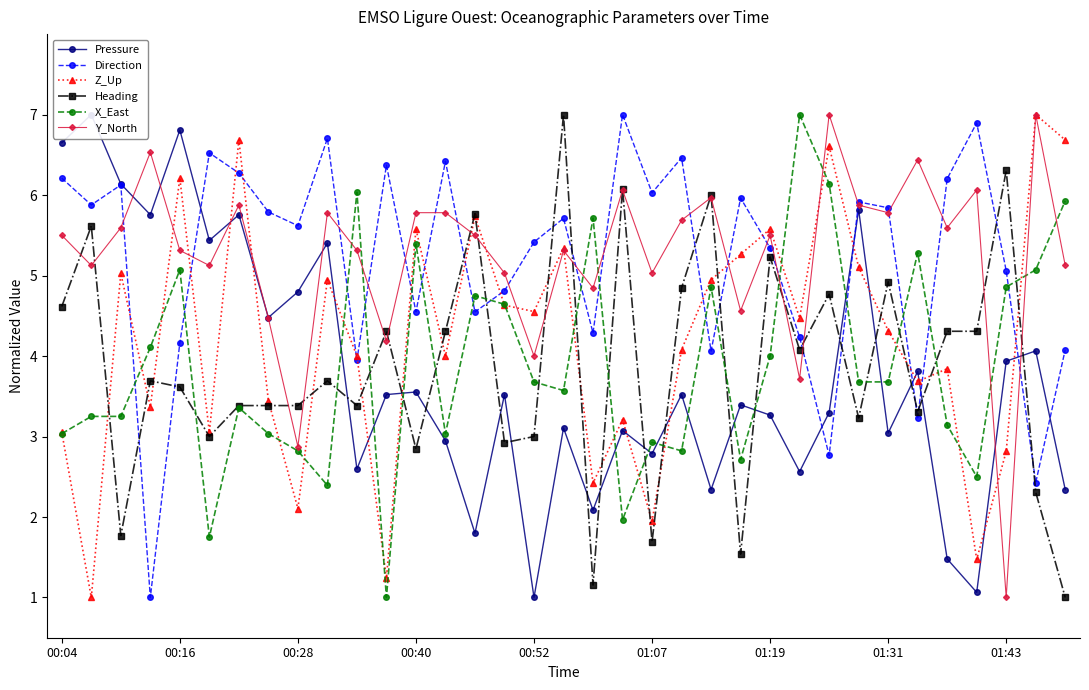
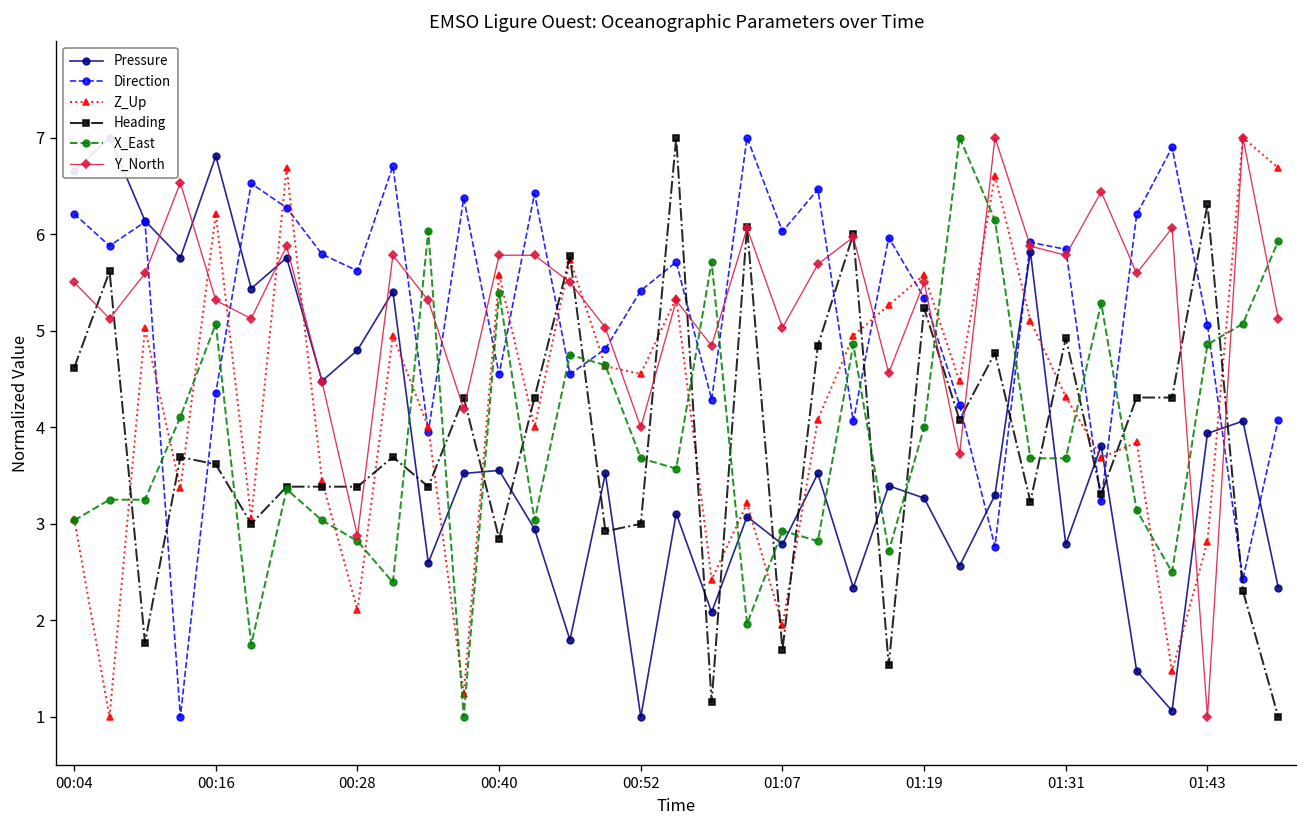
  {
    "Pressure": {
      "00:04": 6.6,
      "00:16": 6.8,
      "00:28": 4.8,
      "00:40": 3.6,
      "00:52": 1.0,
      "01:07": 2.8,
      "01:19": 3.3,
-     "01:31": 3.0,
+     "01:31": 2.8,
      "01:43": 3.9
    },
    "Direction": {
      "00:04": 6.2,
-     "00:16": 4.2,
+     "00:16": 4.4,
      "00:28": 5.6,
      "00:40": 4.5,
      "00:52": 5.4,
      "01:07": 6.0,
      "01:19": 5.3,
      "01:31": 5.8,
      "01:43": 5.1
    },
    "Z_Up": {
      "00:16": 6.2,
      "00:28": 2.1,
      "00:40": 5.6,
      "00:52": 4.6,
      "01:07": 1.9,
      "01:19": 5.6,
      "01:31": 4.3,
      "01:43": 2.8
    },
    "Heading": {
      "00:04": 4.6,
      "00:16": 3.6,
      "00:28": 3.4,
      "00:40": 2.8,
      "00:52": 3.0,
      "01:07": 1.7,
      "01:19": 5.2,
      "01:31": 4.9,
      "01:43": 6.3
    },
    "X_East": {
      "00:16": 5.1,
      "00:28": 2.8,
      "00:40": 5.4,
      "00:52": 3.7,
      "01:07": 2.9,
      "01:19": 4.0,
      "01:31": 3.7,
      "01:43": 4.9
    },
    "Y_North": {
      "00:04": 5.5,
      "00:16": 5.3,
      "00:28": 2.9,
      "00:40": 5.8,
      "00:52": 4.0,
      "01:07": 5.0,
      "01:19": 5.5,
      "01:31": 5.8,
      "01:43": 1.0
    }
  }
